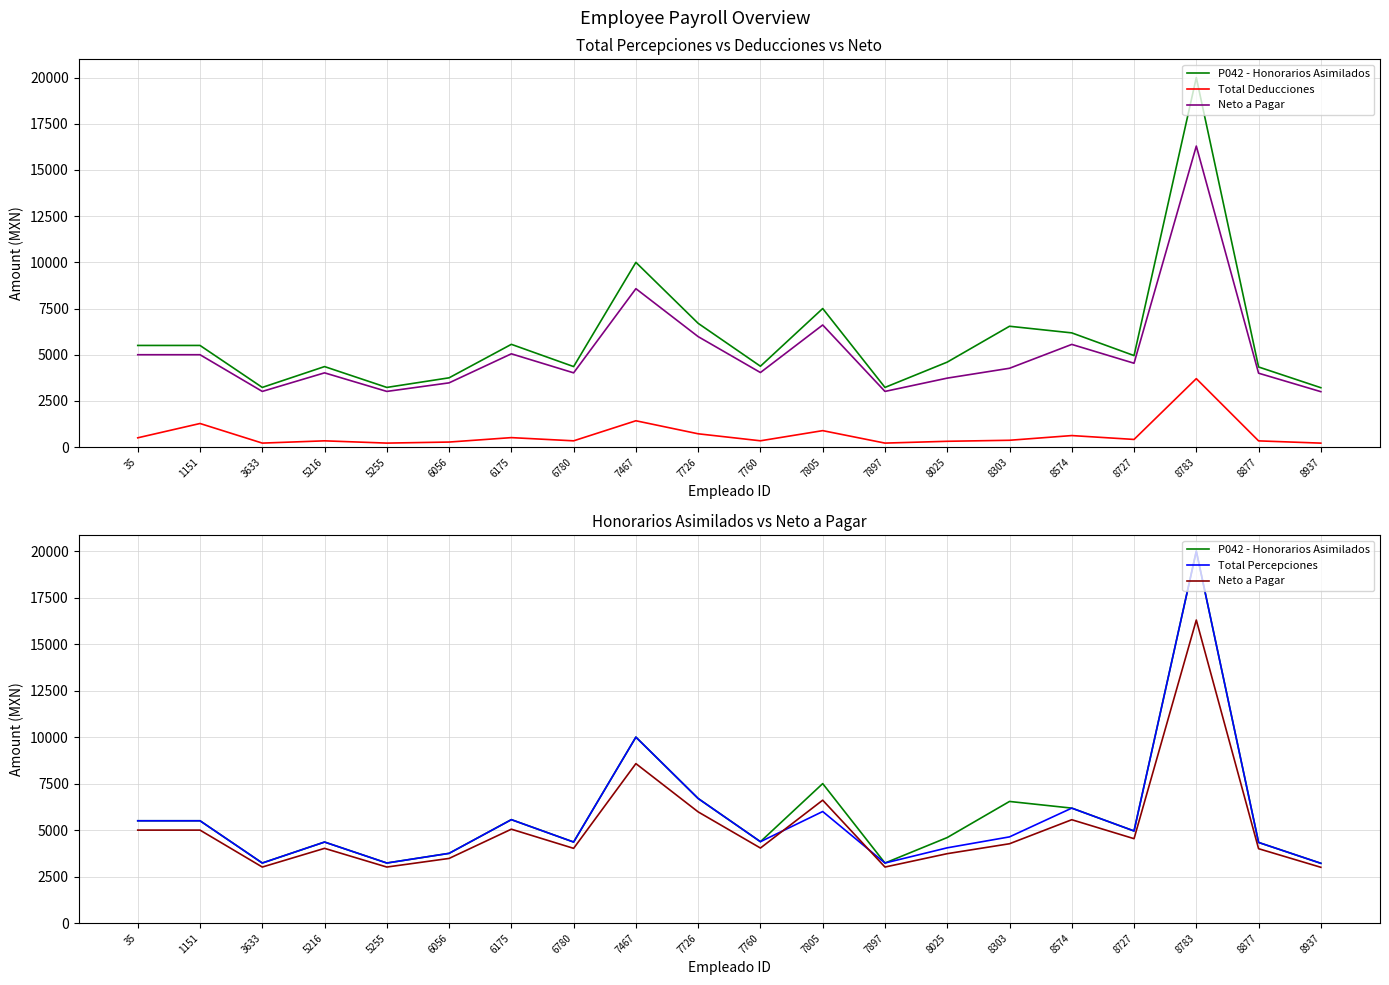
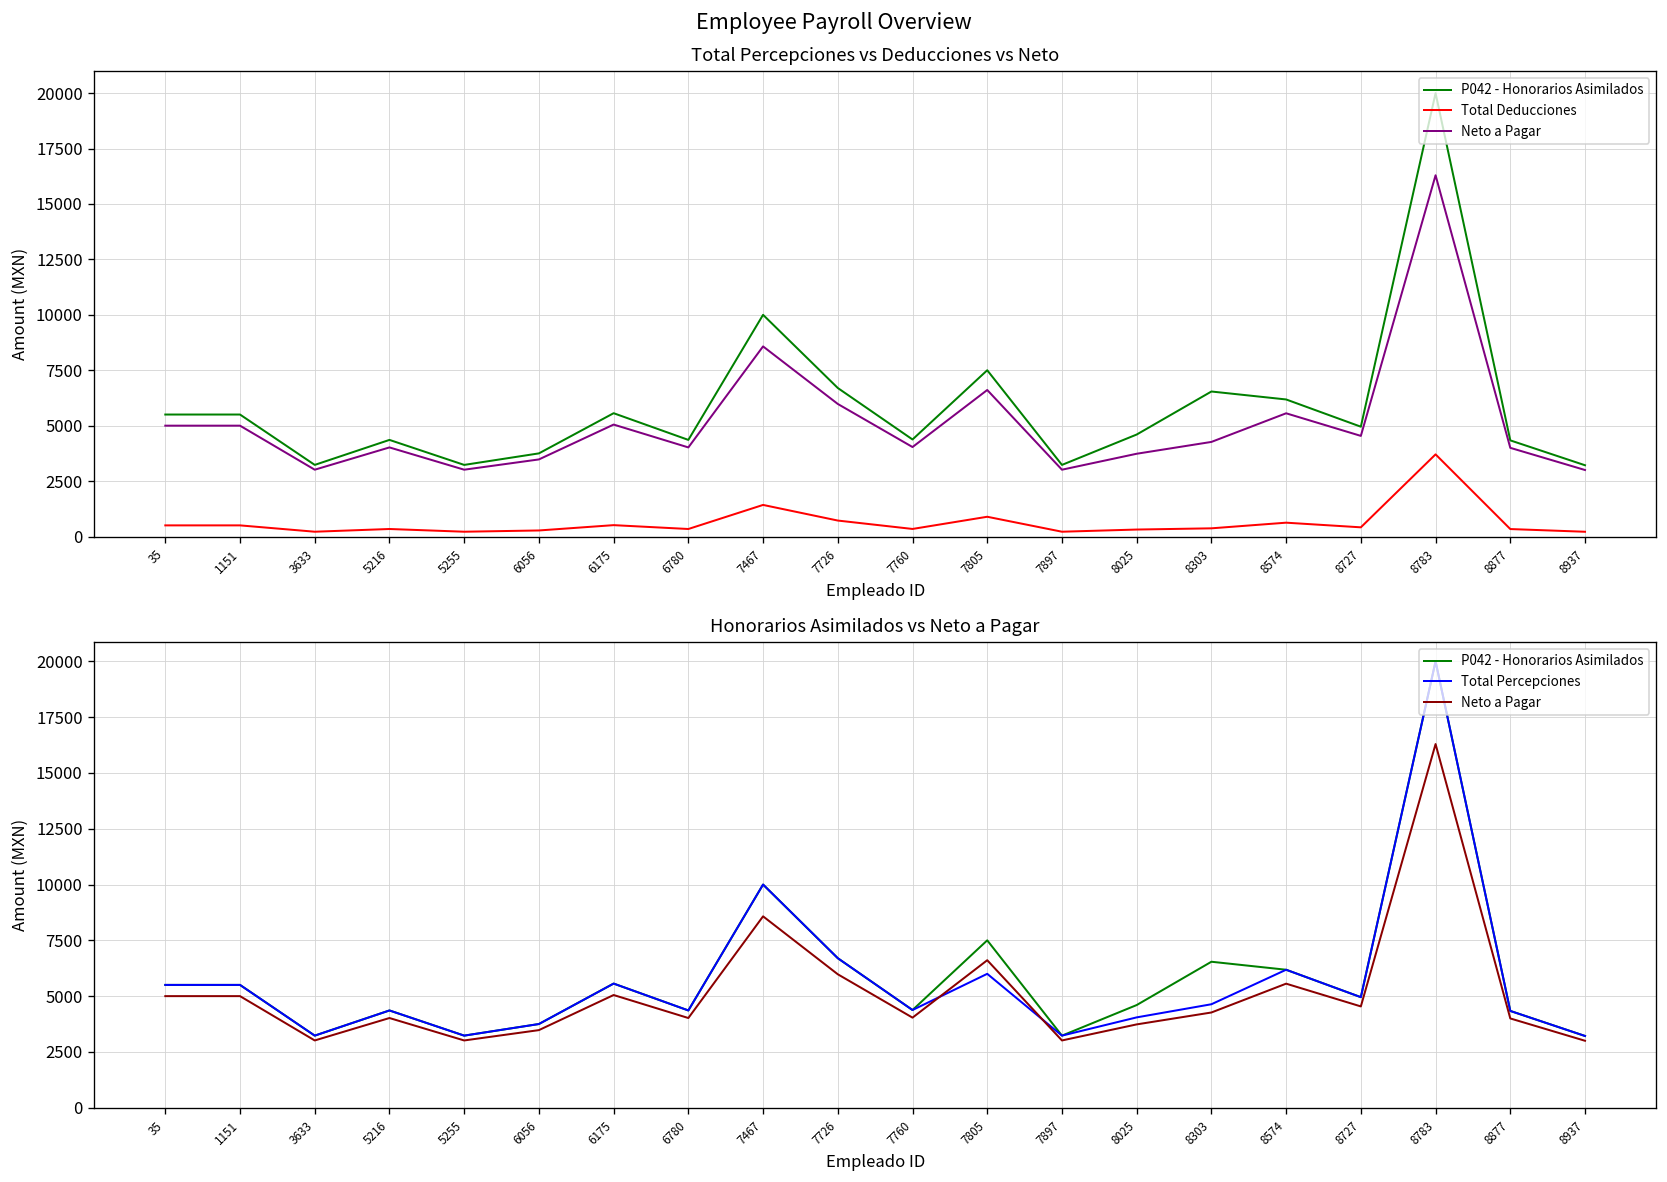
  {
    "Total Percepciones vs Deducciones vs Neto": {
      "P042 - Honorarios Asimilados": {
        "35": 5500,
        "1151": 5500,
        "3633": 3200,
        "5216": 4400,
        "5255": 3200,
        "6056": 3800,
        "6175": 5600,
        "6780": 4400,
        "7467": 10000,
        "7726": 6700,
        "7760": 4400,
        "7805": 7500,
        "7897": 3200,
        "8025": 4600,
        "8303": 6500,
        "8574": 6200,
        "8727": 5000,
        "8877": 4300,
        "8937": 3200
      },
      "Total Deducciones": {
        "35": 500,
-       "1151": 1300,
+       "1151": 500,
        "3633": 200,
        "5216": 300,
        "5255": 200,
        "6056": 300,
        "6175": 500,
        "6780": 300,
        "7467": 1400,
        "7726": 700,
        "7760": 300,
        "7805": 900,
        "7897": 200,
        "8025": 300,
        "8303": 400,
        "8574": 600,
        "8727": 400,
        "8783": 3700,
        "8877": 300,
        "8937": 200
      }
    },
    "Honorarios Asimilados vs Neto a Pagar": {
      "P042 - Honorarios Asimilados": {
        "7805": 7500,
        "8025": 4600,
        "8303": 6500
      },
      "Total Percepciones": {
        "7805": 6000,
        "8025": 4000,
        "8303": 4600
      },
      "Neto a Pagar": {
        "35": 5000,
        "1151": 5000,
        "3633": 3000,
        "5216": 4000,
        "5255": 3000,
        "6056": 3500,
        "6175": 5000,
        "6780": 4000,
        "7467": 8600,
        "7726": 6000,
        "7760": 4000,
        "7805": 6600,
        "7897": 3000,
        "8025": 3700,
        "8303": 4300,
        "8574": 5600,
        "8727": 4500,
        "8783": 16300,
        "8877": 4000,
        "8937": 3000
      }
    }
  }
